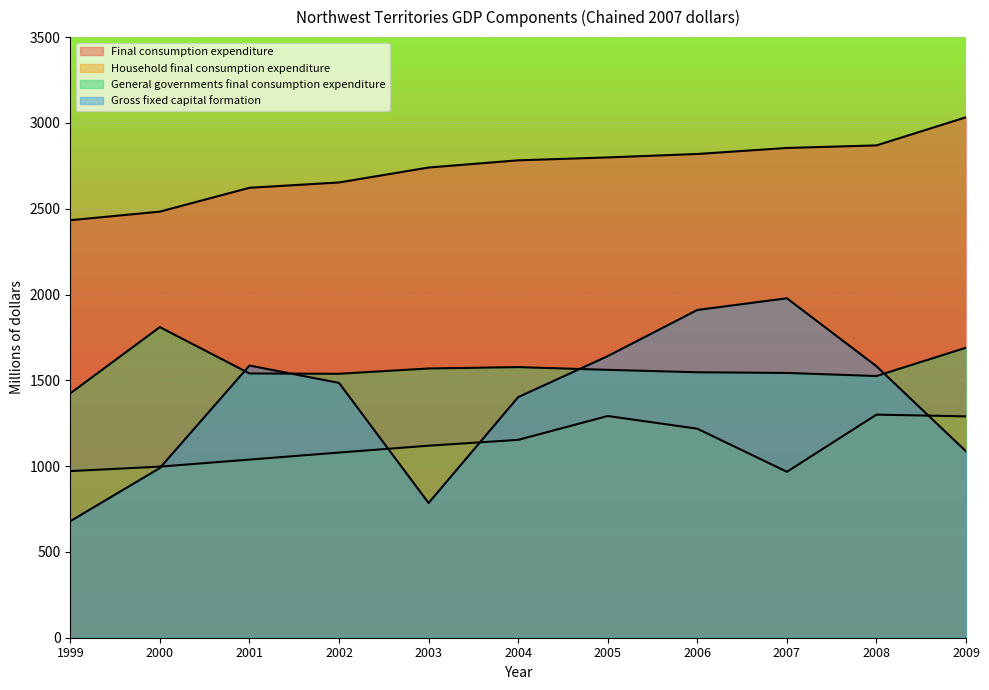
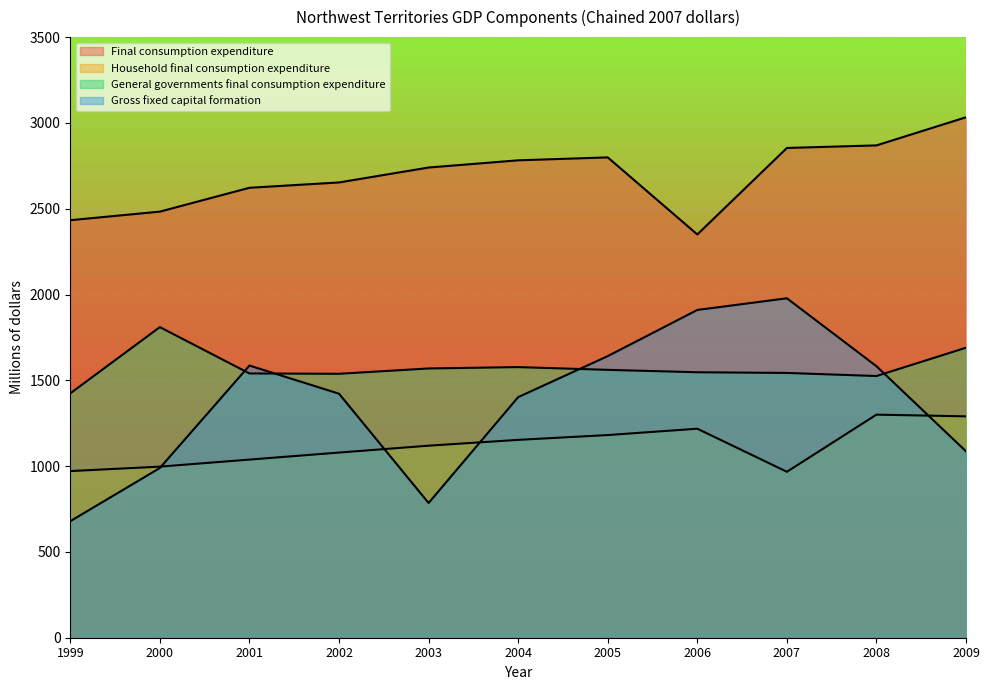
  {
    "Final consumption expenditure": {
      "1999": 2430,
      "2000": 2480,
      "2001": 2620,
      "2002": 2650,
      "2003": 2740,
      "2004": 2780,
      "2005": 2800,
-     "2006": 2820,
+     "2006": 2350,
      "2007": 2850,
      "2008": 2870,
      "2009": 3030
    },
    "Household final consumption expenditure": {
      "1999": 970,
      "2001": 1040,
      "2002": 1080,
      "2003": 1120,
      "2004": 1150,
-     "2005": 1290,
+     "2005": 1180,
      "2006": 1220,
      "2007": 970,
      "2008": 1300,
      "2009": 1290
    },
    "General governments final consumption expenditure": {
      "1999": 1420,
      "2000": 1810,
      "2001": 1540,
      "2002": 1540,
      "2003": 1570,
      "2004": 1580,
      "2005": 1560,
      "2006": 1550,
      "2007": 1540,
      "2008": 1530,
      "2009": 1690
    },
    "Gross fixed capital formation": {
      "1999": 680,
      "2001": 1590,
-     "2002": 1490,
+     "2002": 1420,
      "2003": 790,
      "2004": 1400,
      "2005": 1640,
      "2006": 1910,
      "2007": 1980,
      "2008": 1580,
      "2009": 1090
    }
  }
